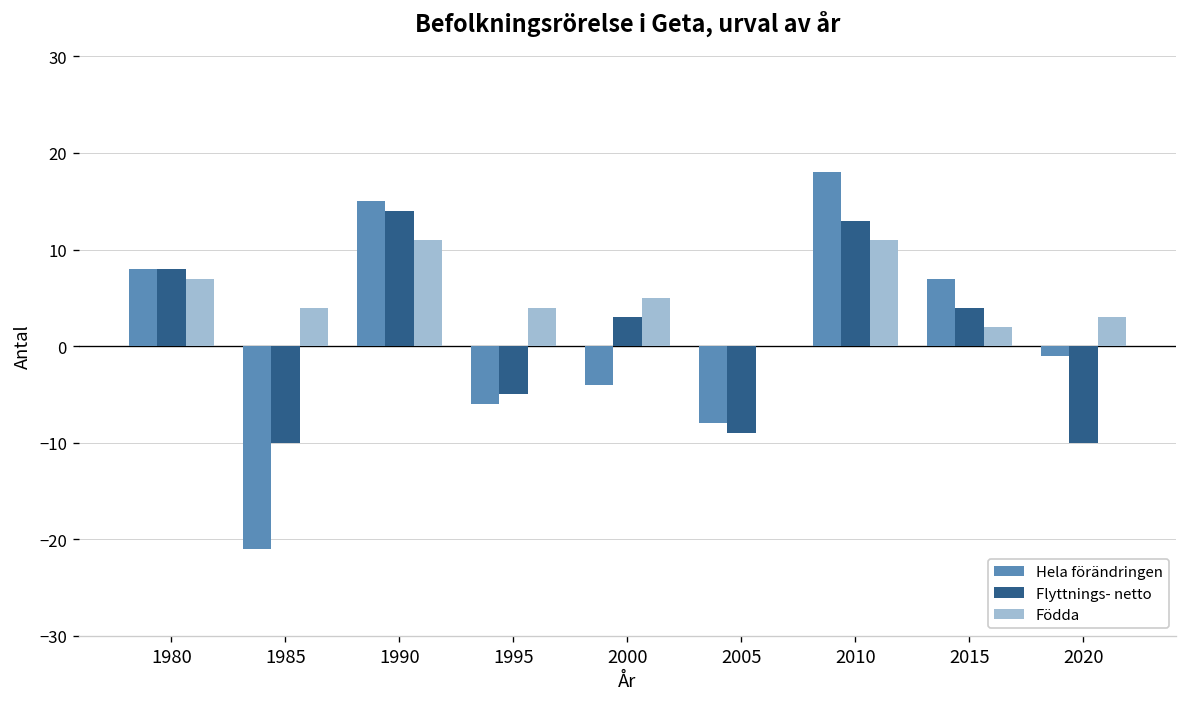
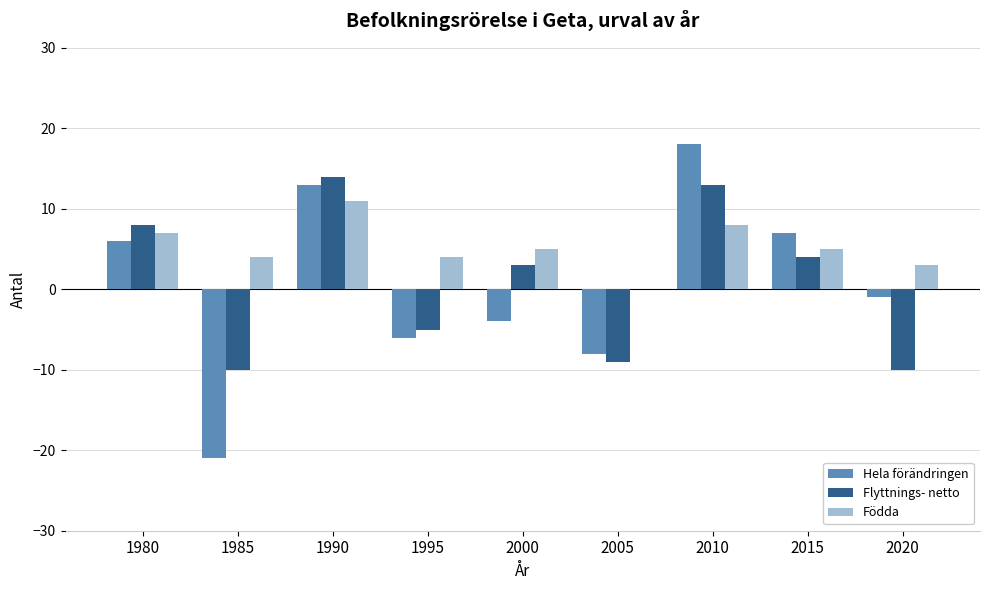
  {
    "Hela förändringen": {
-     "1980": 8,
+     "1980": 6,
      "1985": -21,
-     "1990": 15,
+     "1990": 13,
      "1995": -6,
      "2000": -4,
      "2005": -8,
      "2010": 18,
      "2015": 7,
      "2020": -1
    },
    "Flyttnings- netto": {
      "1980": 8,
      "1985": -10,
      "1990": 14,
      "1995": -5,
      "2000": 3,
      "2005": -9,
      "2010": 13,
      "2015": 4,
      "2020": -10
    },
    "Födda": {
      "1980": 7,
      "1985": 4,
      "1990": 11,
      "1995": 4,
      "2000": 5,
      "2005": 0,
-     "2010": 11,
-     "2015": 2,
+     "2010": 8,
+     "2015": 5,
      "2020": 3
    }
  }
